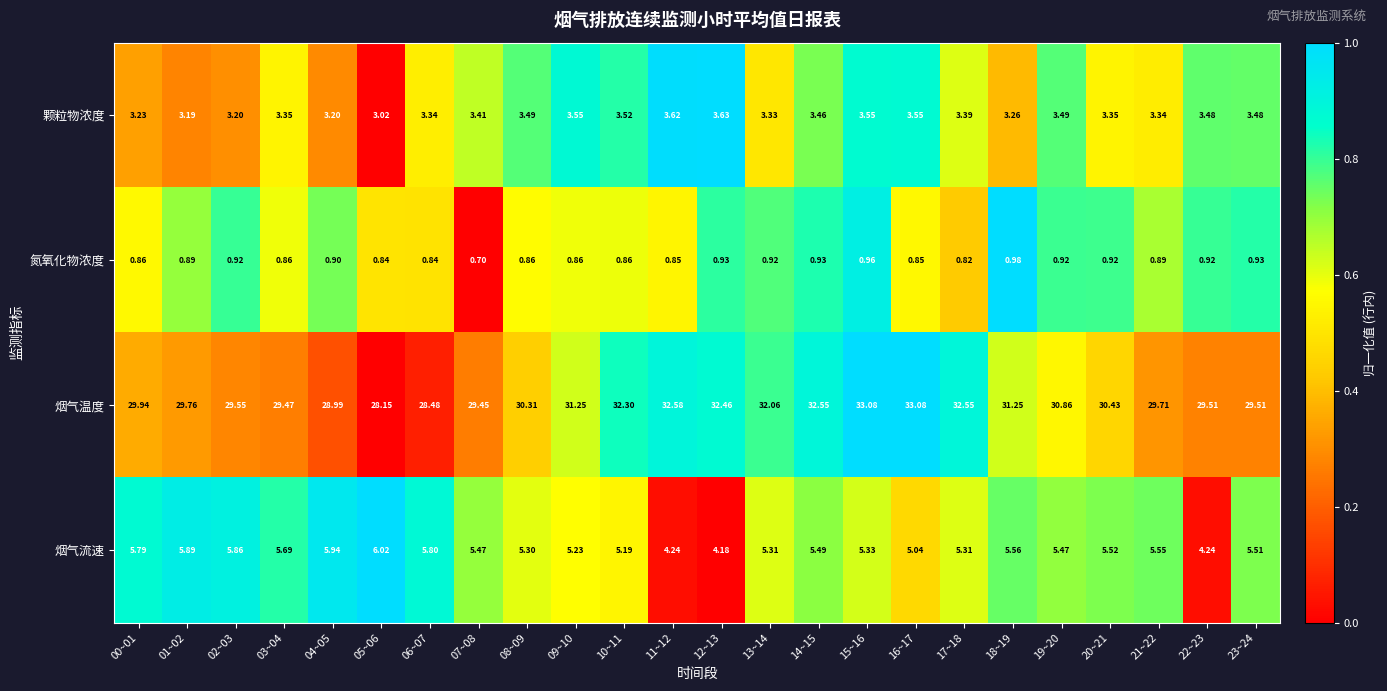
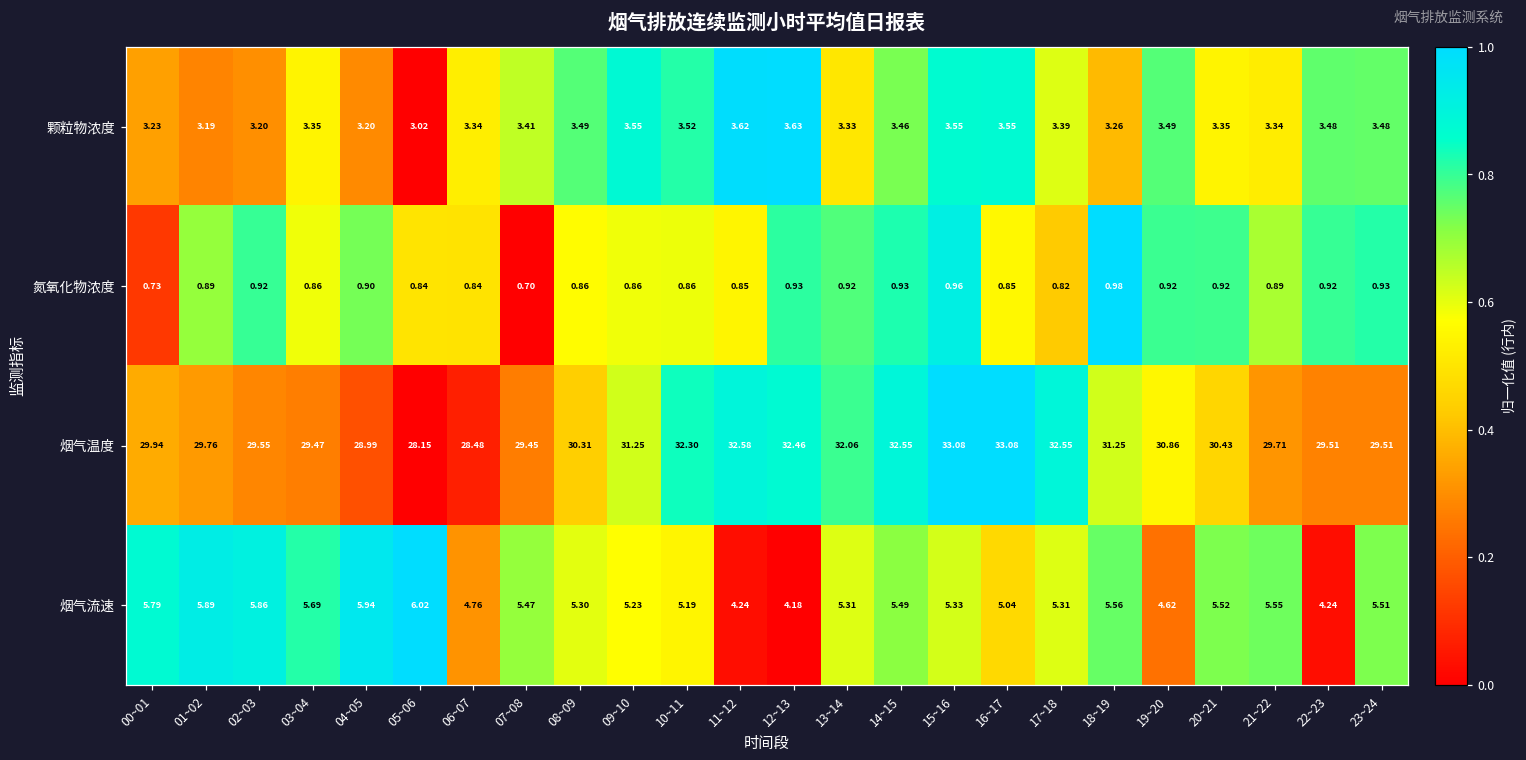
  {
    "颗粒物浓度": {
      "00~01": 3.23,
      "01~02": 3.19,
      "02~03": 3.20,
      "03~04": 3.35,
      "04~05": 3.20,
      "05~06": 3.02,
      "06~07": 3.34,
      "07~08": 3.41,
      "08~09": 3.49,
      "09~10": 3.55,
      "10~11": 3.52,
      "11~12": 3.62,
      "12~13": 3.63,
      "13~14": 3.33,
      "14~15": 3.46,
      "15~16": 3.55,
      "16~17": 3.55,
      "17~18": 3.39,
      "18~19": 3.26,
      "19~20": 3.49,
      "20~21": 3.35,
      "21~22": 3.34,
      "22~23": 3.48,
      "23~24": 3.48
    },
    "氮氧化物浓度": {
-     "00~01": 0.86,
+     "00~01": 0.73,
      "01~02": 0.89,
      "02~03": 0.92,
      "03~04": 0.86,
      "04~05": 0.90,
      "05~06": 0.84,
      "06~07": 0.84,
      "07~08": 0.70,
      "08~09": 0.86,
      "09~10": 0.86,
      "10~11": 0.86,
      "11~12": 0.85,
      "12~13": 0.93,
      "13~14": 0.92,
      "14~15": 0.93,
      "15~16": 0.96,
      "16~17": 0.85,
      "17~18": 0.82,
      "18~19": 0.98,
      "19~20": 0.92,
      "20~21": 0.92,
      "21~22": 0.89,
      "22~23": 0.92,
      "23~24": 0.93
    },
    "烟气温度": {
      "00~01": 29.94,
      "01~02": 29.76,
      "02~03": 29.55,
      "03~04": 29.47,
      "04~05": 28.99,
      "05~06": 28.15,
      "06~07": 28.48,
      "07~08": 29.45,
      "08~09": 30.31,
      "09~10": 31.25,
      "10~11": 32.30,
      "11~12": 32.58,
      "12~13": 32.46,
      "13~14": 32.06,
      "14~15": 32.55,
      "15~16": 33.08,
      "16~17": 33.08,
      "17~18": 32.55,
      "18~19": 31.25,
      "19~20": 30.86,
      "20~21": 30.43,
      "21~22": 29.71,
      "22~23": 29.51,
      "23~24": 29.51
    },
    "烟气流速": {
      "00~01": 5.79,
      "01~02": 5.89,
      "02~03": 5.86,
      "03~04": 5.69,
      "04~05": 5.94,
      "05~06": 6.02,
-     "06~07": 5.80,
+     "06~07": 4.76,
      "07~08": 5.47,
      "08~09": 5.30,
      "09~10": 5.23,
      "10~11": 5.19,
      "11~12": 4.24,
      "12~13": 4.18,
      "13~14": 5.31,
      "14~15": 5.49,
      "15~16": 5.33,
      "16~17": 5.04,
      "17~18": 5.31,
      "18~19": 5.56,
-     "19~20": 5.47,
+     "19~20": 4.62,
      "20~21": 5.52,
      "21~22": 5.55,
      "22~23": 4.24,
      "23~24": 5.51
    }
  }
